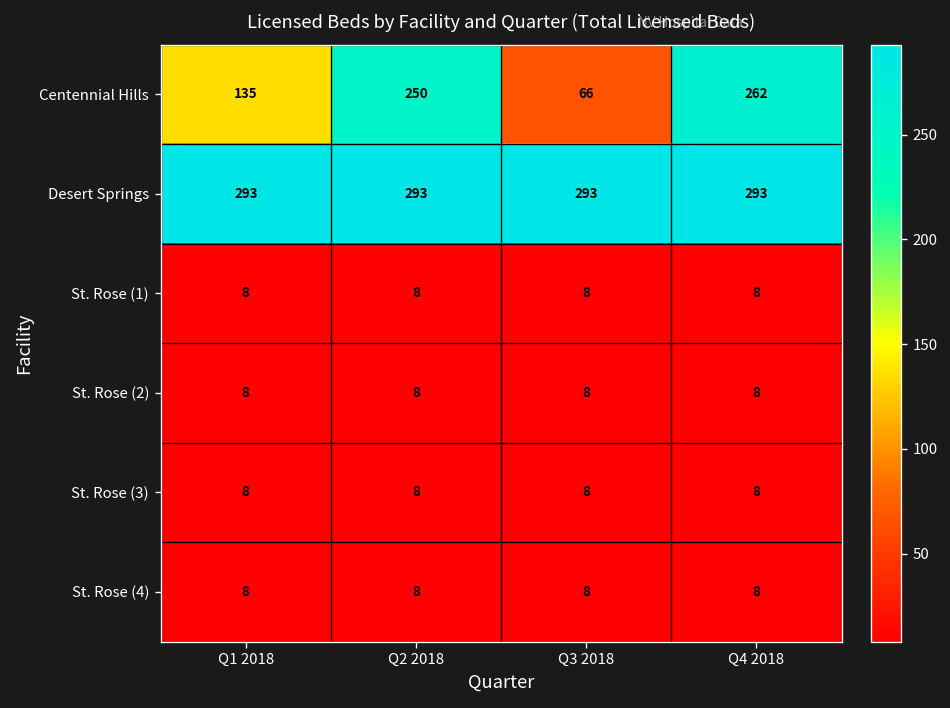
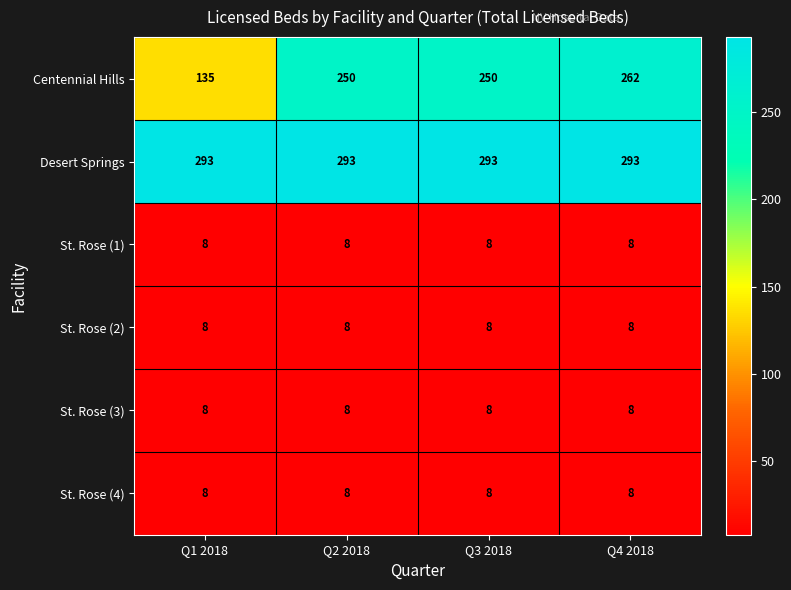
  {
    "Centennial Hills": {
      "Q1 2018": 135,
      "Q2 2018": 250,
-     "Q3 2018": 66,
+     "Q3 2018": 250,
      "Q4 2018": 262
    },
    "Desert Springs": {
      "Q1 2018": 293,
      "Q2 2018": 293,
      "Q3 2018": 293,
      "Q4 2018": 293
    },
    "St. Rose (1)": {
      "Q1 2018": 8,
      "Q2 2018": 8,
      "Q3 2018": 8,
      "Q4 2018": 8
    },
    "St. Rose (2)": {
      "Q1 2018": 8,
      "Q2 2018": 8,
      "Q3 2018": 8,
      "Q4 2018": 8
    },
    "St. Rose (3)": {
      "Q1 2018": 8,
      "Q2 2018": 8,
      "Q3 2018": 8,
      "Q4 2018": 8
    },
    "St. Rose (4)": {
      "Q1 2018": 8,
      "Q2 2018": 8,
      "Q3 2018": 8,
      "Q4 2018": 8
    }
  }
